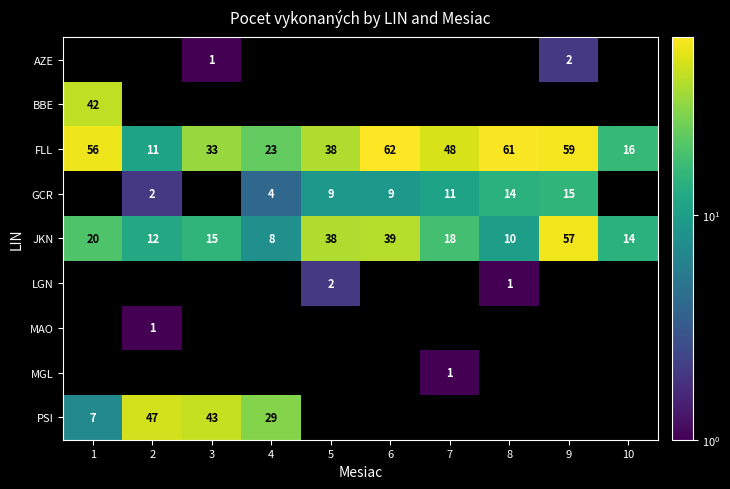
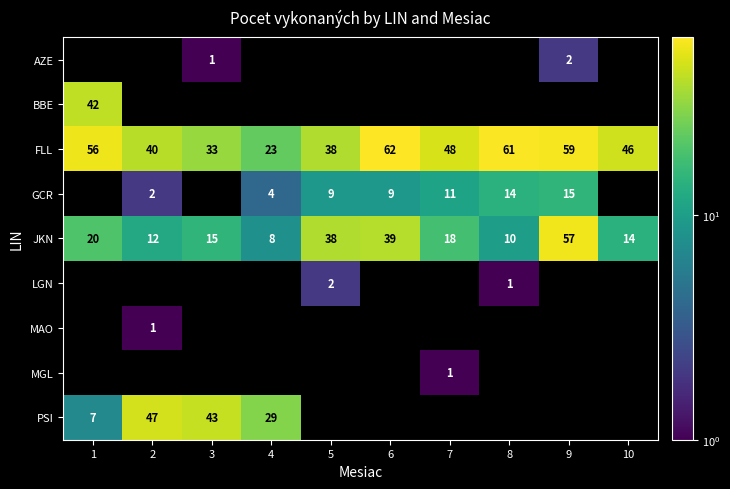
  {
    "AZE": {
      "3": 1,
      "9": 2
    },
    "BBE": {
      "1": 42
    },
    "FLL": {
      "1": 56,
-     "2": 11,
+     "2": 40,
      "3": 33,
      "4": 23,
      "5": 38,
      "6": 62,
      "7": 48,
      "8": 61,
      "9": 59,
-     "10": 16
+     "10": 46
    },
    "GCR": {
      "2": 2,
      "4": 4,
      "5": 9,
      "6": 9,
      "7": 11,
      "8": 14,
      "9": 15
    },
    "JKN": {
      "1": 20,
      "2": 12,
      "3": 15,
      "4": 8,
      "5": 38,
      "6": 39,
      "7": 18,
      "8": 10,
      "9": 57,
      "10": 14
    },
    "LGN": {
      "5": 2,
      "8": 1
    },
    "MAO": {
      "2": 1
    },
    "MGL": {
      "7": 1
    },
    "PSI": {
      "1": 7,
      "2": 47,
      "3": 43,
      "4": 29
    }
  }
